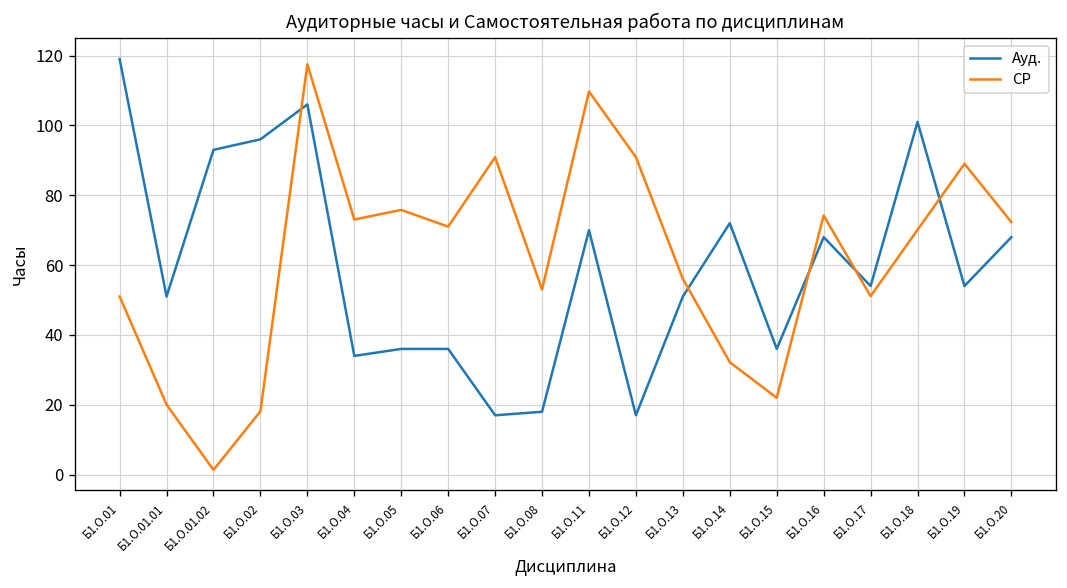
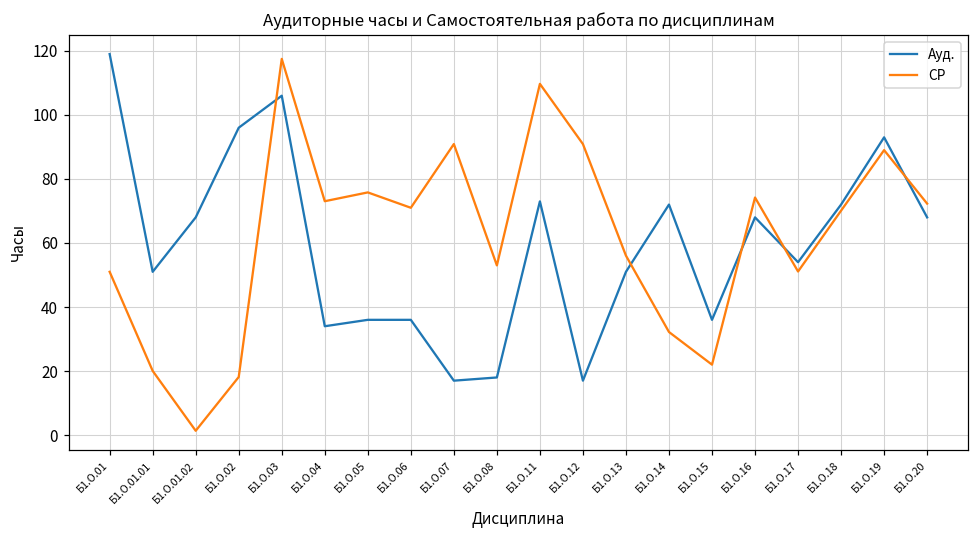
  {
    "Ауд.": {
      "Б1.О.01": 119,
      "Б1.О.01.01": 51,
-     "Б1.О.01.02": 93,
+     "Б1.О.01.02": 68,
      "Б1.О.02": 96,
      "Б1.О.03": 106,
      "Б1.О.04": 34,
      "Б1.О.05": 36,
      "Б1.О.06": 36,
      "Б1.О.07": 17,
      "Б1.О.08": 18,
-     "Б1.О.11": 70,
+     "Б1.О.11": 73,
      "Б1.О.12": 17,
      "Б1.О.13": 51,
      "Б1.О.14": 72,
      "Б1.О.15": 36,
      "Б1.О.16": 68,
      "Б1.О.17": 54,
-     "Б1.О.18": 101,
-     "Б1.О.19": 54,
+     "Б1.О.18": 72,
+     "Б1.О.19": 93,
      "Б1.О.20": 68
    },
    "СР": {
      "Б1.О.01": 51,
      "Б1.О.01.01": 20,
      "Б1.О.01.02": 1,
      "Б1.О.02": 18,
      "Б1.О.03": 118,
      "Б1.О.04": 73,
      "Б1.О.05": 76,
      "Б1.О.06": 71,
      "Б1.О.07": 91,
      "Б1.О.08": 53,
      "Б1.О.11": 110,
      "Б1.О.12": 91,
      "Б1.О.13": 56,
      "Б1.О.14": 32,
      "Б1.О.15": 22,
      "Б1.О.16": 74,
      "Б1.О.17": 51,
      "Б1.О.18": 70,
      "Б1.О.19": 89,
      "Б1.О.20": 72
    }
  }
